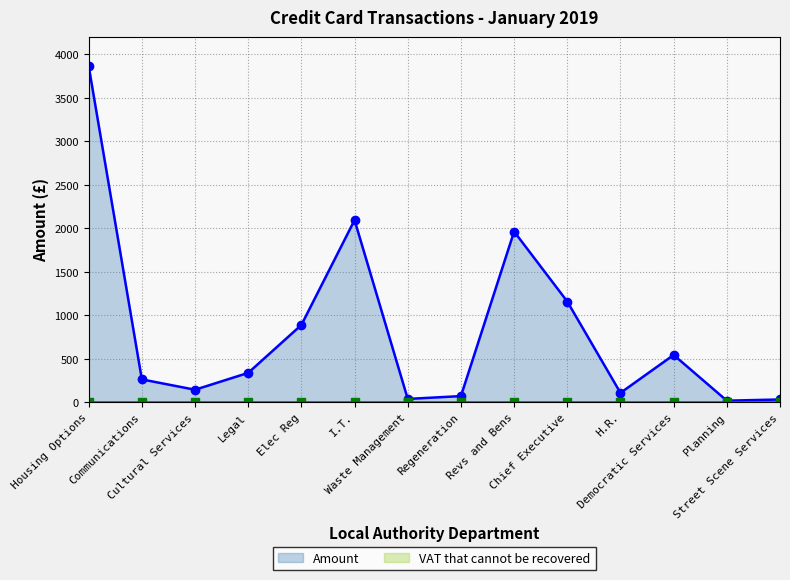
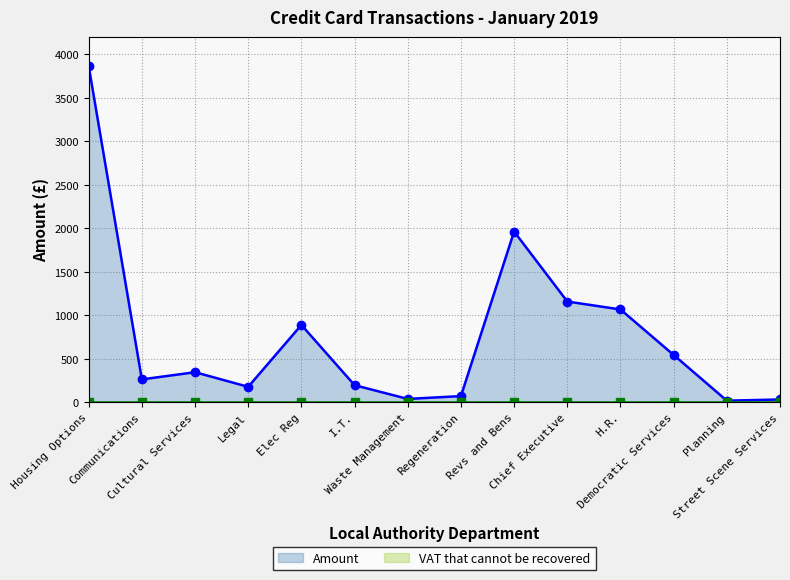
  {
    "Amount": {
      "Housing Options": 3900,
      "Communications": 300,
-     "Cultural Services": 100,
-     "Legal": 300,
+     "Cultural Services": 300,
+     "Legal": 200,
      "Elec Reg": 900,
-     "I.T.": 2100,
+     "I.T.": 200,
      "Waste Management": 0,
      "Regeneration": 100,
      "Revs and Bens": 2000,
      "Chief Executive": 1200,
-     "H.R.": 100,
+     "H.R.": 1100,
      "Democratic Services": 500
    },
    "VAT that cannot be recovered": {
      "Housing Options": 0,
      "Communications": 0,
      "Cultural Services": 0,
      "Legal": 0,
      "Elec Reg": 0,
      "I.T.": 0,
      "Waste Management": 0,
      "Regeneration": 0,
      "Revs and Bens": 0,
      "Chief Executive": 0,
      "H.R.": 0,
      "Democratic Services": 0
    }
  }
